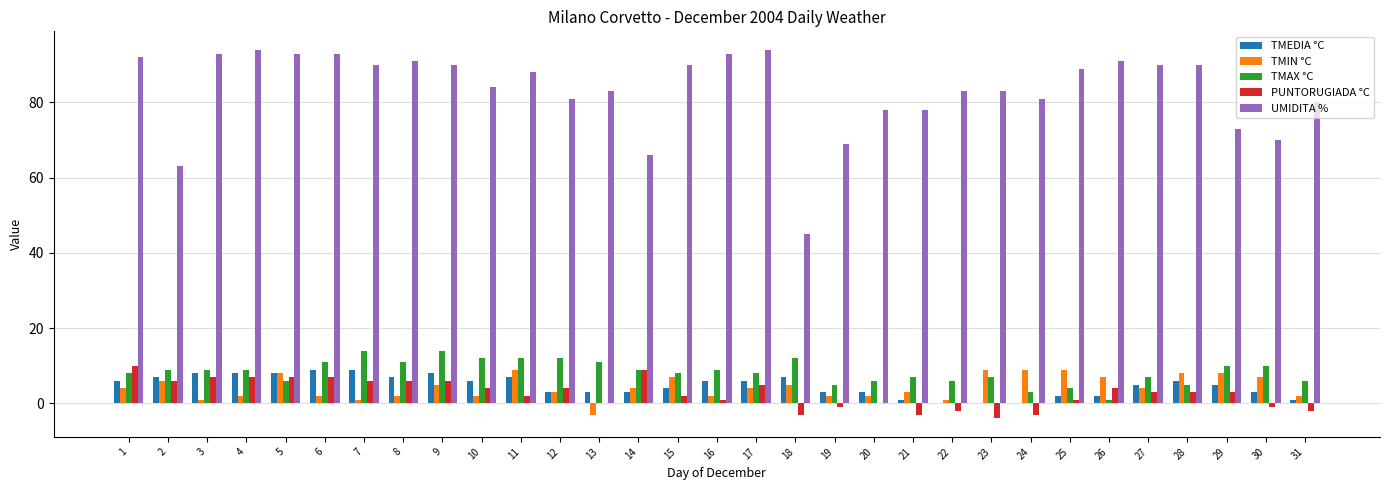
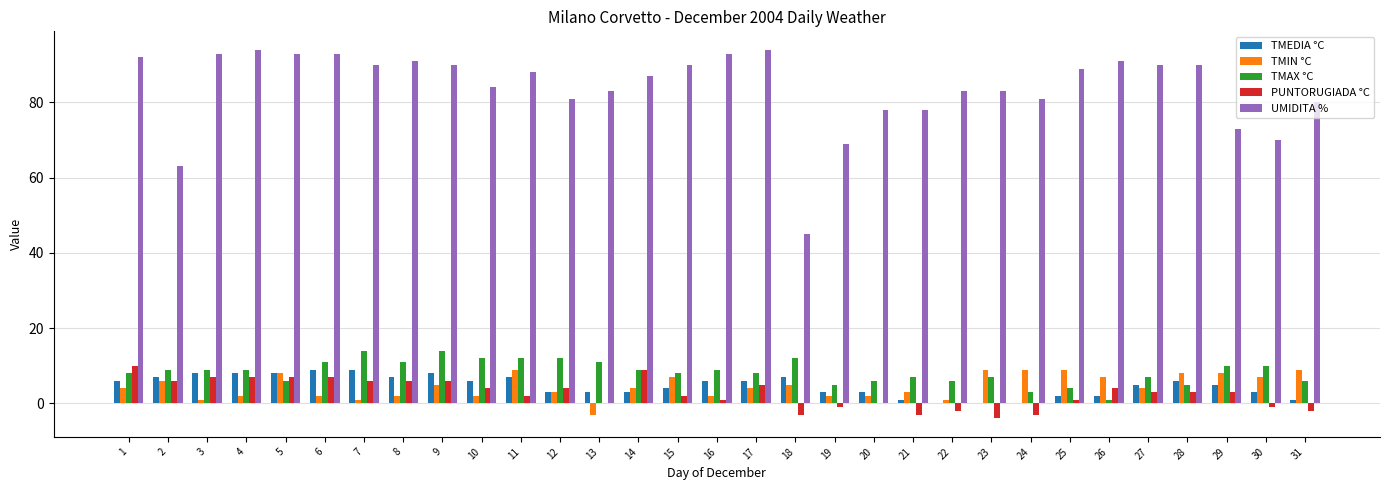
  {
    "TMEDIA °C": {
      "1": 6,
      "2": 7,
      "3": 8,
      "4": 8,
      "5": 8,
      "6": 9,
      "7": 9,
      "8": 7,
      "9": 8,
      "10": 6,
      "11": 7,
      "12": 3,
      "13": 3,
      "14": 3,
      "15": 4,
      "16": 6,
      "17": 6,
      "18": 7,
      "19": 3,
      "20": 3,
      "21": 1,
      "22": 0,
      "23": 0,
      "24": 0,
      "25": 2,
      "26": 2,
      "27": 5,
      "28": 6,
      "29": 5,
      "30": 3,
      "31": 1
    },
    "TMIN °C": {
      "1": 4,
      "2": 6,
      "3": 1,
      "4": 2,
      "5": 8,
      "6": 2,
      "7": 1,
      "8": 2,
      "9": 5,
      "10": 2,
      "11": 9,
      "12": 3,
      "13": -3,
      "14": 4,
      "15": 7,
      "16": 2,
      "17": 4,
      "18": 5,
      "19": 2,
      "20": 2,
      "21": 3,
      "22": 1,
      "23": 9,
      "24": 9,
      "25": 9,
      "26": 7,
      "27": 4,
      "28": 8,
      "29": 8,
      "30": 7,
-     "31": 2
+     "31": 9
    },
    "TMAX °C": {
      "1": 8,
      "2": 9,
      "3": 9,
      "4": 9,
      "5": 6,
      "6": 11,
      "7": 14,
      "8": 11,
      "9": 14,
      "10": 12,
      "11": 12,
      "12": 12,
      "13": 11,
      "14": 9,
      "15": 8,
      "16": 9,
      "17": 8,
      "18": 12,
      "19": 5,
      "20": 6,
      "21": 7,
      "22": 6,
      "23": 7,
      "24": 3,
      "25": 4,
      "26": 1,
      "27": 7,
      "28": 5,
      "29": 10,
      "30": 10,
      "31": 6
    },
    "PUNTORUGIADA °C": {
      "1": 10,
      "2": 6,
      "3": 7,
      "4": 7,
      "5": 7,
      "6": 7,
      "7": 6,
      "8": 6,
      "9": 6,
      "10": 4,
      "11": 2,
      "12": 4,
      "13": 0,
      "14": 9,
      "15": 2,
      "16": 1,
      "17": 5,
      "18": -3,
      "19": -1,
      "20": 0,
      "21": -3,
      "22": -2,
      "23": -4,
      "24": -3,
      "25": 1,
      "26": 4,
      "27": 3,
      "28": 3,
      "29": 3,
      "30": -1,
      "31": -2
    },
    "UMIDITA %": {
      "1": 92,
      "2": 63,
      "3": 93,
      "4": 94,
      "5": 93,
      "6": 93,
      "7": 90,
      "8": 91,
      "9": 90,
      "10": 84,
      "11": 88,
      "12": 81,
      "13": 83,
-     "14": 66,
+     "14": 87,
      "15": 90,
      "16": 93,
      "17": 94,
      "18": 45,
      "19": 69,
      "20": 78,
      "21": 78,
      "22": 83,
      "23": 83,
      "24": 81,
      "25": 89,
      "26": 91,
      "27": 90,
      "28": 90,
      "29": 73,
      "30": 70
    }
  }
